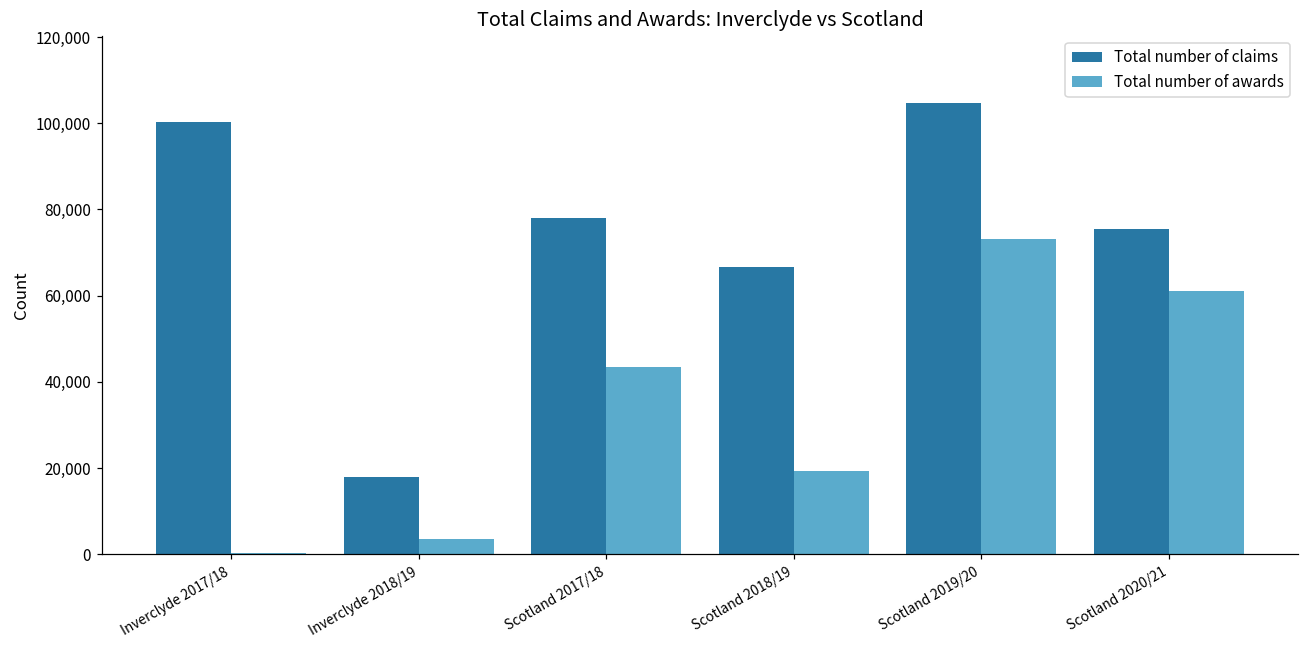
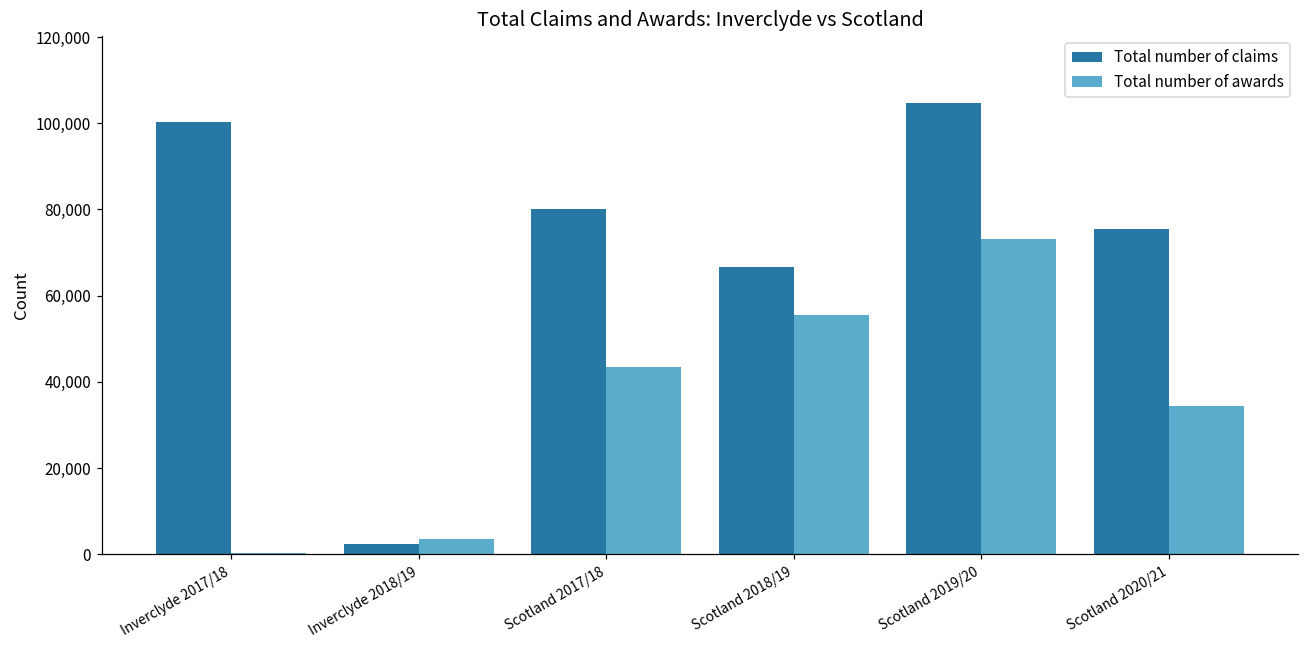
  {
    "Total number of claims": {
      "Inverclyde 2017/18": "100,000",
-     "Inverclyde 2018/19": "18,000",
-     "Scotland 2017/18": "78,000",
+     "Inverclyde 2018/19": "2,000",
+     "Scotland 2017/18": "80,000",
      "Scotland 2018/19": "67,000",
      "Scotland 2019/20": "105,000",
      "Scotland 2020/21": "76,000"
    },
    "Total number of awards": {
      "Inverclyde 2018/19": "3,000",
      "Scotland 2017/18": "44,000",
-     "Scotland 2018/19": "19,000",
+     "Scotland 2018/19": "55,000",
      "Scotland 2019/20": "73,000",
-     "Scotland 2020/21": "61,000"
+     "Scotland 2020/21": "34,000"
    }
  }
